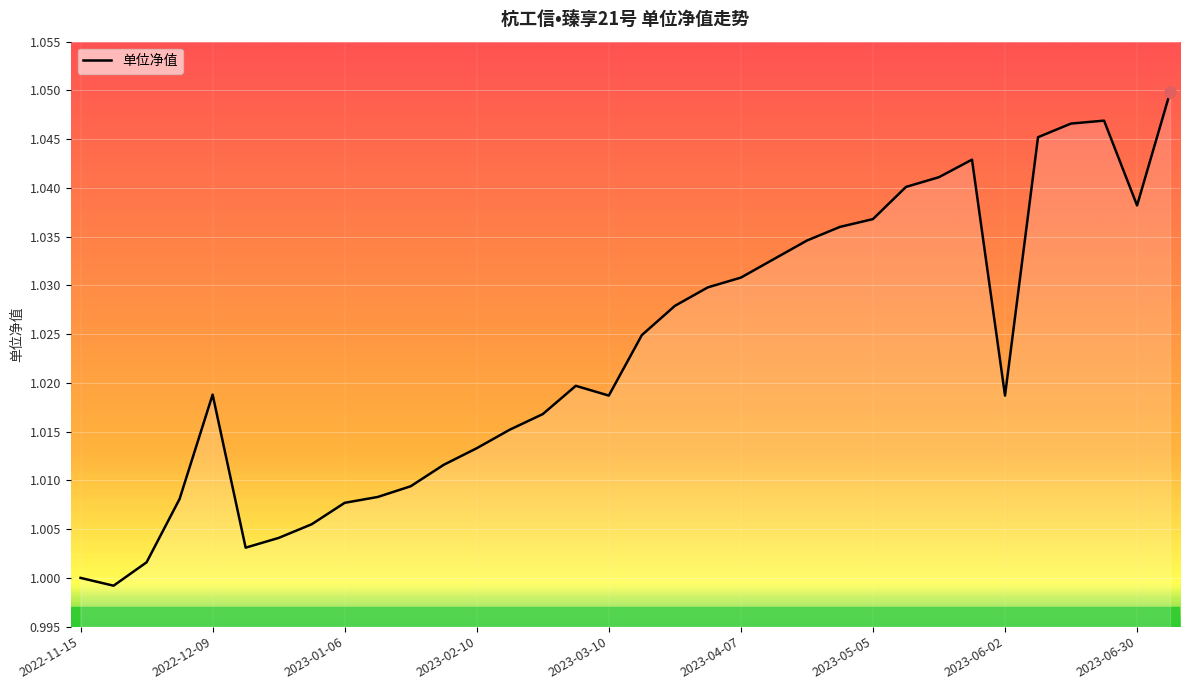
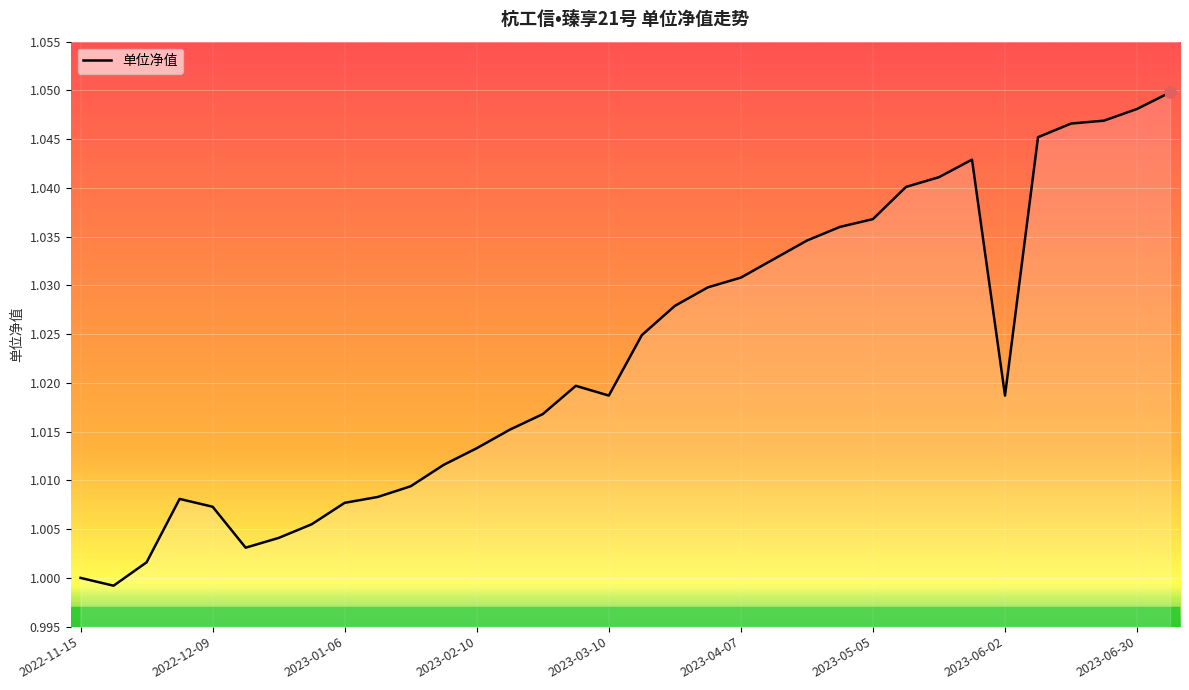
  {
    "单位净值": {
      "2022-11-15": 1.000,
-     "2022-12-09": 1.019,
+     "2022-12-09": 1.007,
      "2023-01-06": 1.008,
      "2023-02-10": 1.013,
      "2023-03-10": 1.019,
      "2023-04-07": 1.031,
      "2023-05-05": 1.037,
      "2023-06-02": 1.019,
-     "2023-06-30": 1.038
+     "2023-06-30": 1.048
    }
  }
